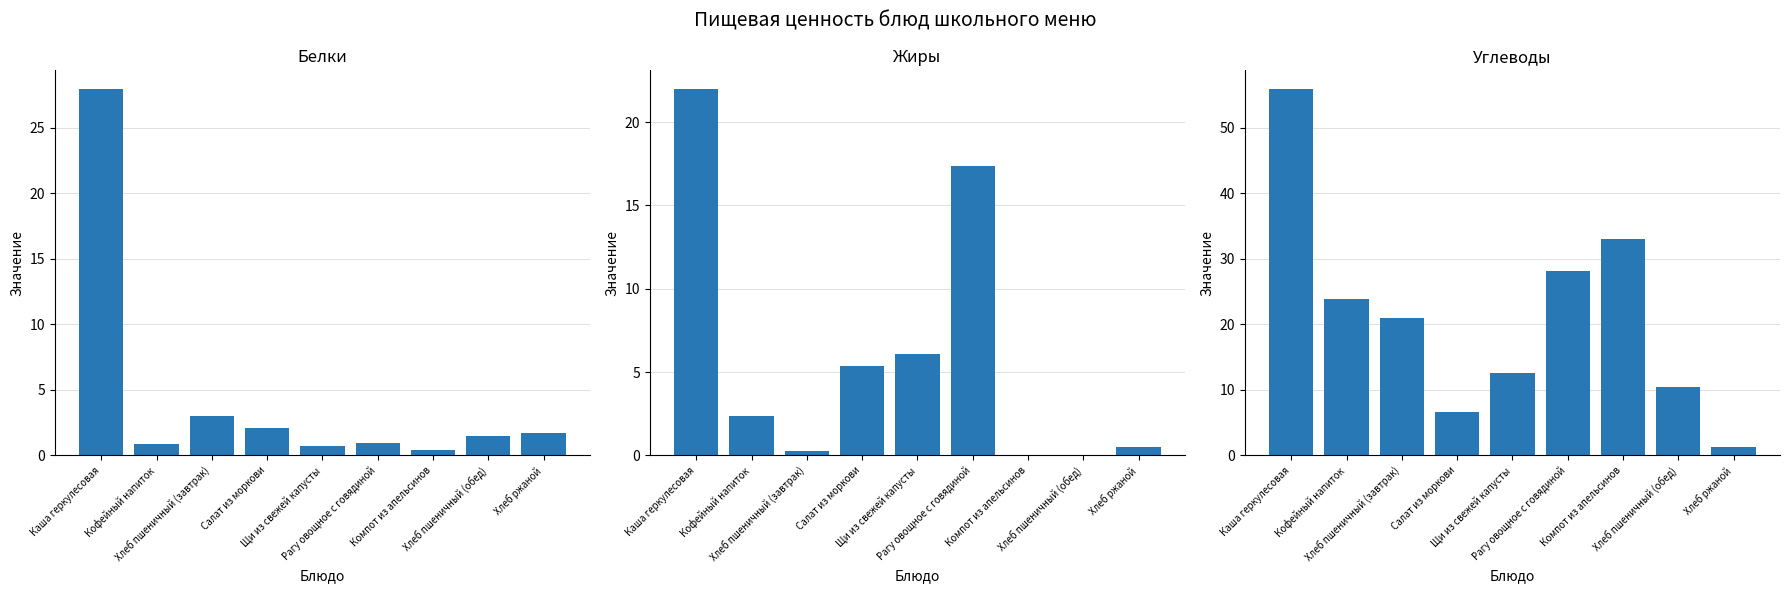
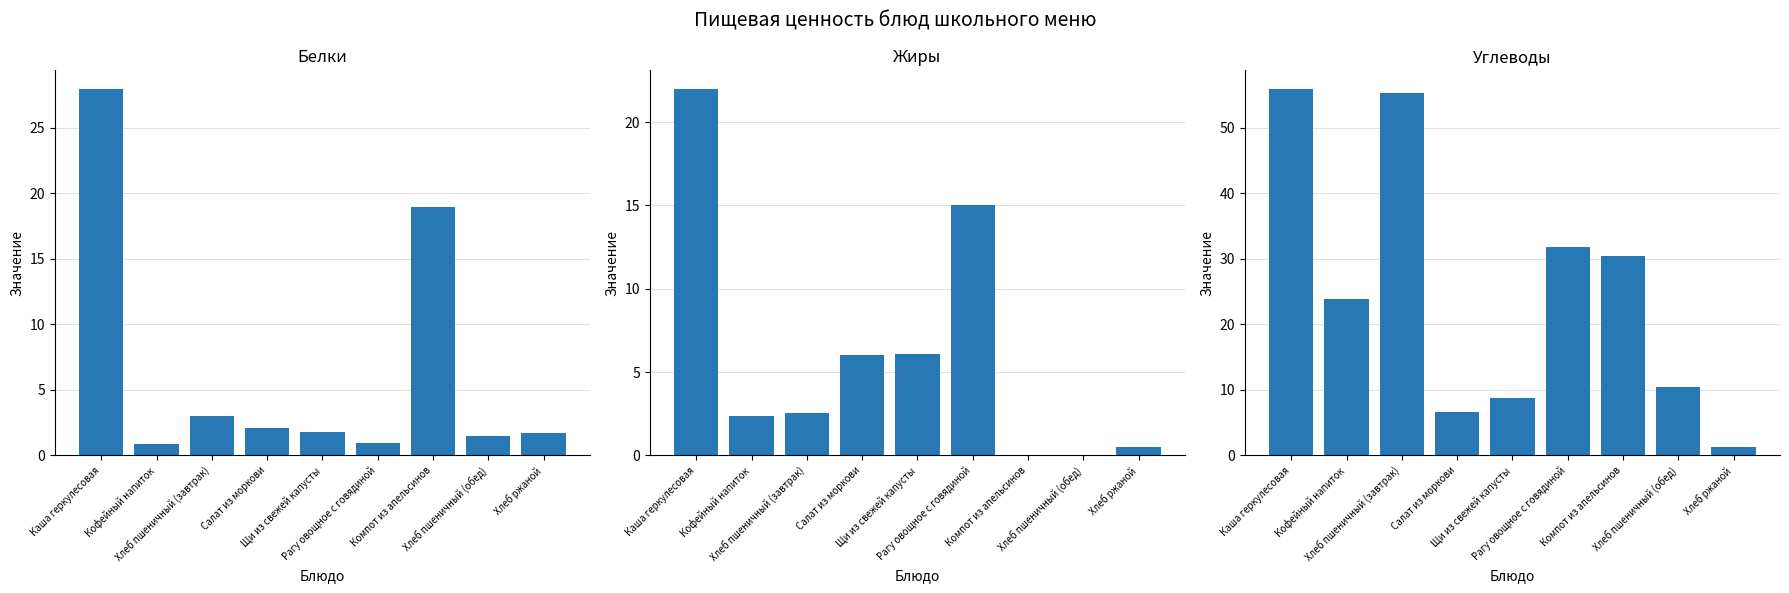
  {
    "Белки": {
      "Каша геркулесовая": 28.0,
      "Кофейный напиток": 0.9,
      "Хлеб пшеничный (завтрак)": 3.0,
      "Салат из моркови": 2.1,
-     "Щи из свежей капусты": 0.7,
+     "Щи из свежей капусты": 1.8,
      "Рагу овощное с говядиной": 0.9,
-     "Компот из апельсинов": 0.4,
+     "Компот из апельсинов": 19.0,
      "Хлеб пшеничный (обед)": 1.5,
      "Хлеб ржаной": 1.7
    },
    "Жиры": {
      "Каша геркулесовая": 22.0,
      "Кофейный напиток": 2.3,
-     "Хлеб пшеничный (завтрак)": 0.2,
-     "Салат из моркови": 5.4,
+     "Хлеб пшеничный (завтрак)": 2.6,
+     "Салат из моркови": 6.0,
      "Щи из свежей капусты": 6.1,
-     "Рагу овощное с говядиной": 17.4,
+     "Рагу овощное с говядиной": 15.0,
      "Компот из апельсинов": 0.0,
      "Хлеб ржаной": 0.5
    },
    "Углеводы": {
      "Каша геркулесовая": 56,
      "Кофейный напиток": 24,
-     "Хлеб пшеничный (завтрак)": 21,
+     "Хлеб пшеничный (завтрак)": 55,
      "Салат из моркови": 7,
-     "Щи из свежей капусты": 13,
-     "Рагу овощное с говядиной": 28,
-     "Компот из апельсинов": 33,
+     "Щи из свежей капусты": 9,
+     "Рагу овощное с говядиной": 32,
+     "Компот из апельсинов": 31,
      "Хлеб пшеничный (обед)": 10,
      "Хлеб ржаной": 1
    }
  }
